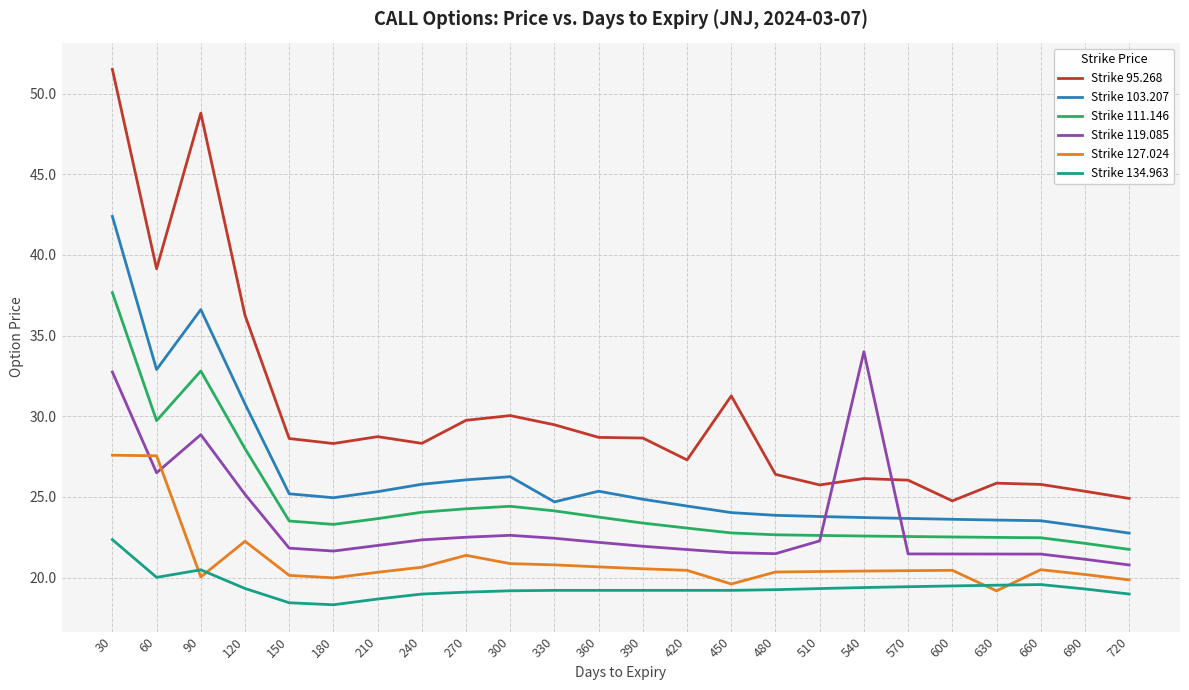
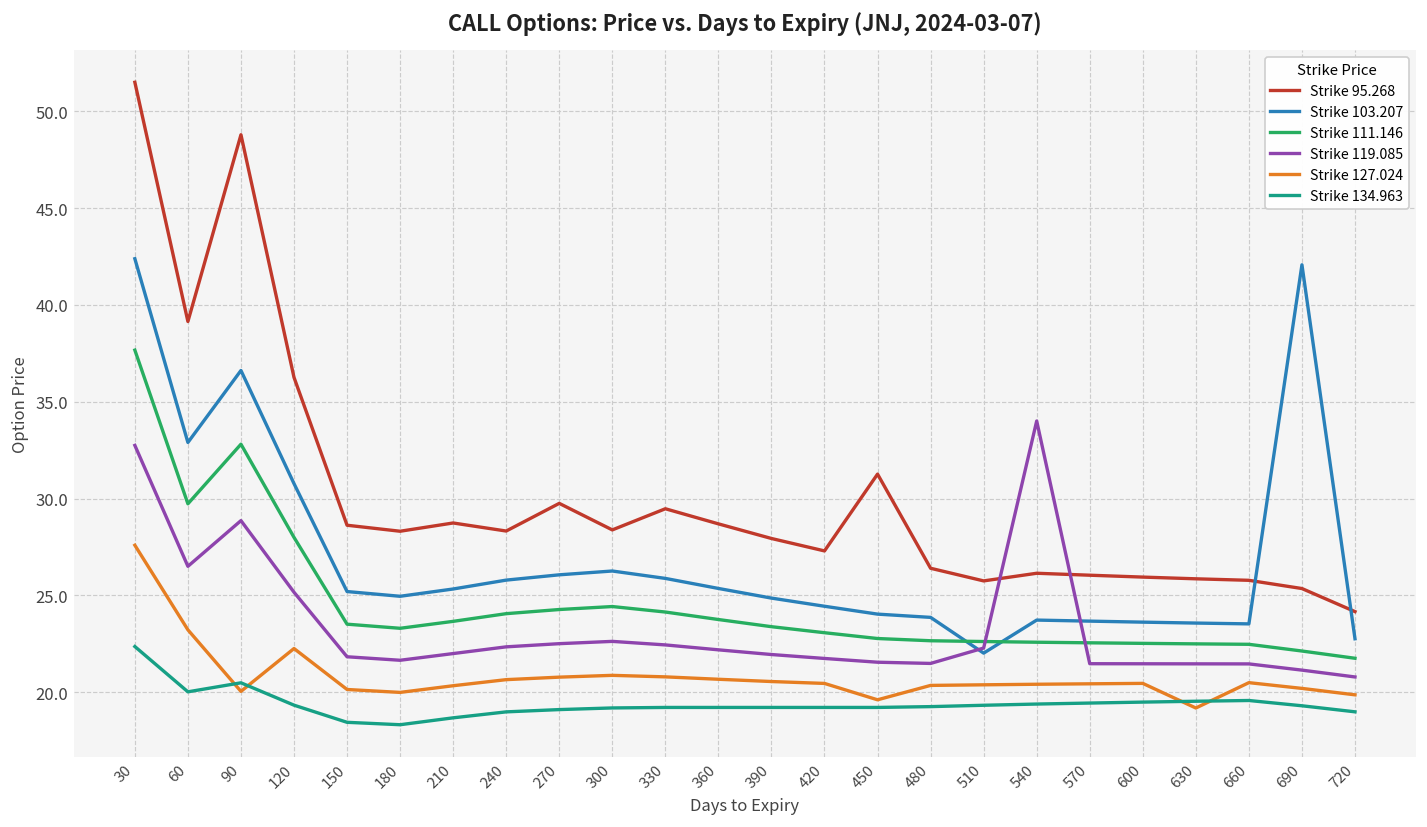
  {
    "Strike 95.268": {
      "30": 51.5,
      "60": 39.1,
      "90": 48.8,
      "120": 36.3,
      "150": 28.6,
      "180": 28.3,
      "210": 28.7,
      "240": 28.3,
      "270": 29.8,
-     "300": 30.0,
+     "300": 28.4,
      "330": 29.5,
      "360": 28.7,
-     "390": 28.7,
+     "390": 27.9,
      "420": 27.3,
      "450": 31.3,
      "480": 26.4,
      "510": 25.7,
      "540": 26.1,
      "570": 26.0,
-     "600": 24.8,
+     "600": 25.9,
      "630": 25.9,
      "660": 25.8,
      "690": 25.4,
-     "720": 24.9
+     "720": 24.2
    },
    "Strike 103.207": {
      "30": 42.4,
      "60": 32.9,
      "90": 36.6,
      "120": 30.8,
      "150": 25.2,
      "180": 25.0,
      "210": 25.3,
      "240": 25.8,
      "270": 26.1,
      "300": 26.3,
-     "330": 24.7,
+     "330": 25.9,
      "360": 25.4,
      "390": 24.9,
      "420": 24.4,
      "450": 24.0,
      "480": 23.9,
-     "510": 23.8,
+     "510": 22.0,
      "540": 23.7,
      "570": 23.7,
      "600": 23.6,
      "630": 23.6,
      "660": 23.5,
-     "690": 23.2,
+     "690": 42.1,
      "720": 22.8
    },
    "Strike 119.085": {
      "30": 32.7,
      "60": 26.5,
      "90": 28.9,
      "120": 25.2,
      "150": 21.8,
      "180": 21.6,
      "210": 22.0,
      "240": 22.3,
      "270": 22.5,
      "300": 22.6,
      "330": 22.4,
      "360": 22.2,
      "390": 21.9,
      "420": 21.7,
      "450": 21.5,
      "480": 21.5,
      "510": 22.3,
      "540": 34.0,
      "570": 21.5,
      "600": 21.5,
      "630": 21.5,
      "660": 21.5,
      "690": 21.1,
      "720": 20.8
    },
    "Strike 127.024": {
      "30": 27.6,
-     "60": 27.6,
+     "60": 23.2,
      "90": 20.0,
      "120": 22.3,
      "150": 20.1,
      "180": 20.0,
      "210": 20.3,
      "240": 20.6,
-     "270": 21.4,
+     "270": 20.8,
      "300": 20.9,
      "330": 20.8,
      "360": 20.7,
      "390": 20.5,
      "420": 20.5,
      "450": 19.6,
      "480": 20.3,
      "510": 20.4,
      "540": 20.4,
      "570": 20.4,
      "600": 20.5,
      "630": 19.2,
      "660": 20.5,
      "690": 20.2,
      "720": 19.9
    }
  }
